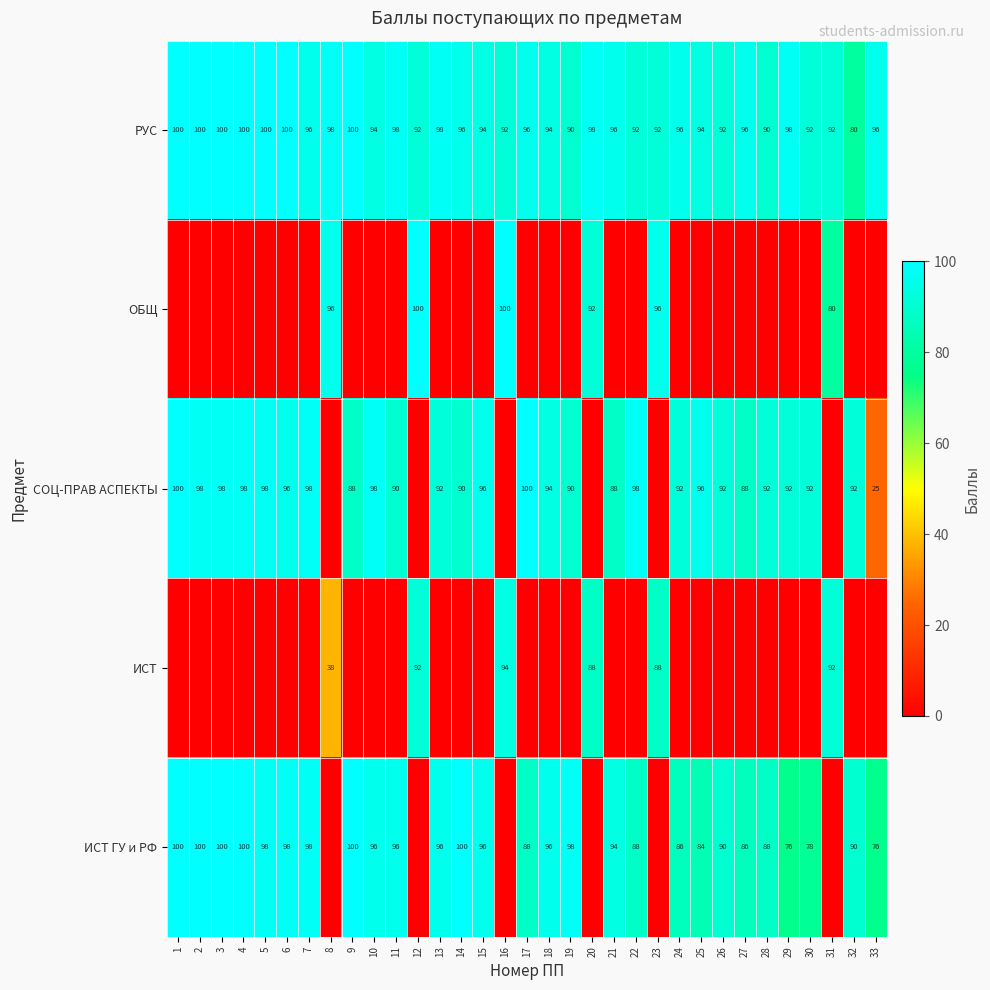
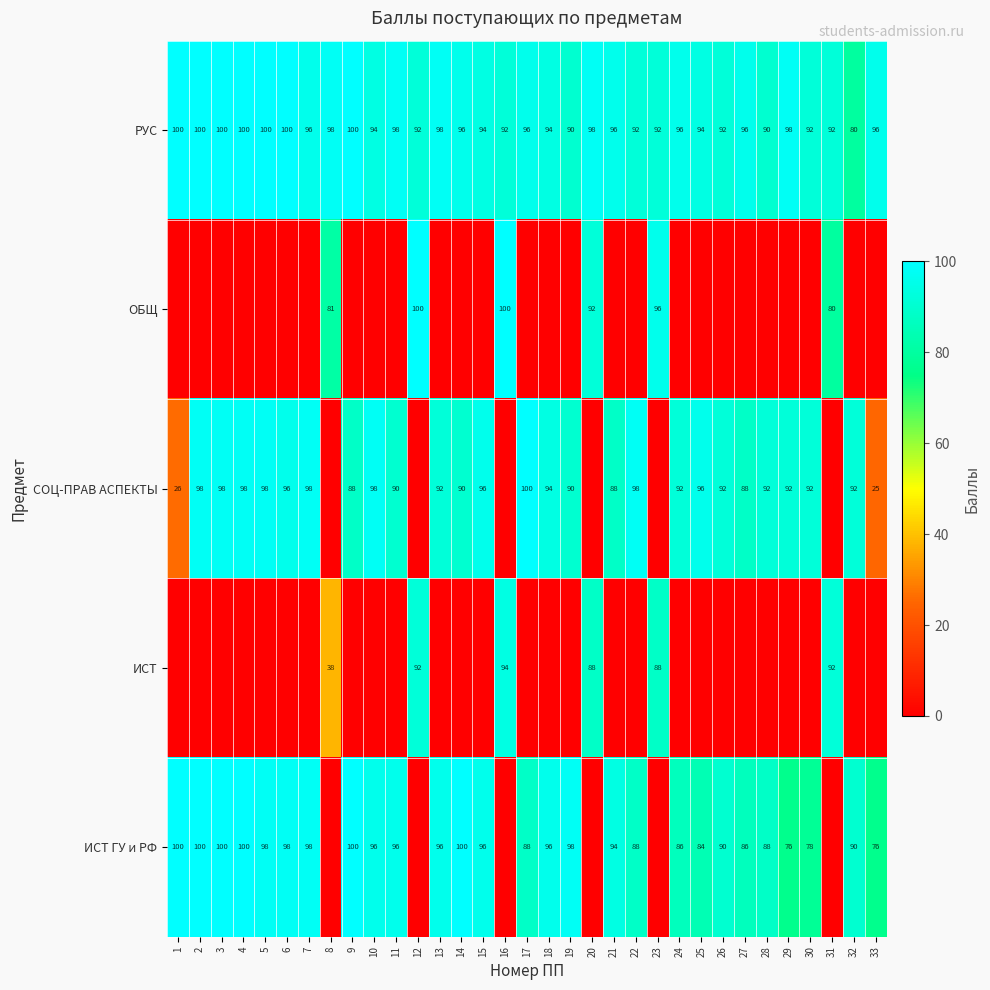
  {
    "РУС": {
      "1": 100,
      "2": 100,
      "3": 100,
      "4": 100,
      "5": 100,
      "6": 100,
      "7": 96,
      "8": 98,
      "9": 100,
      "10": 94,
      "11": 98,
      "12": 92,
      "13": 98,
      "14": 96,
      "15": 94,
      "16": 92,
      "17": 96,
      "18": 94,
      "19": 90,
      "20": 98,
      "21": 96,
      "22": 92,
      "23": 92,
      "24": 96,
      "25": 94,
      "26": 92,
      "27": 96,
      "28": 90,
      "29": 98,
      "30": 92,
      "31": 92,
      "32": 80,
      "33": 96
    },
    "ОБЩ": {
-     "8": 96,
+     "8": 81,
      "12": 100,
      "16": 100,
      "20": 92,
      "23": 96,
      "31": 80
    },
    "СОЦ-ПРАВ АСПЕКТЫ": {
-     "1": 100,
+     "1": 26,
      "2": 98,
      "3": 98,
      "4": 98,
      "5": 98,
      "6": 96,
      "7": 98,
      "9": 88,
      "10": 98,
      "11": 90,
      "13": 92,
      "14": 90,
      "15": 96,
      "17": 100,
      "18": 94,
      "19": 90,
      "21": 88,
      "22": 98,
      "24": 92,
      "25": 96,
      "26": 92,
      "27": 88,
      "28": 92,
      "29": 92,
      "30": 92,
      "32": 92,
      "33": 25
    },
    "ИСТ": {
      "8": 38,
      "12": 92,
      "16": 94,
      "20": 88,
      "23": 88,
      "31": 92
    },
    "ИСТ ГУ и РФ": {
      "1": 100,
      "2": 100,
      "3": 100,
      "4": 100,
      "5": 98,
      "6": 98,
      "7": 98,
      "9": 100,
      "10": 96,
      "11": 96,
      "13": 96,
      "14": 100,
      "15": 96,
      "17": 88,
      "18": 96,
      "19": 98,
      "21": 94,
      "22": 88,
      "24": 86,
      "25": 84,
      "26": 90,
      "27": 86,
      "28": 88,
      "29": 76,
      "30": 78,
      "32": 90,
      "33": 76
    }
  }
